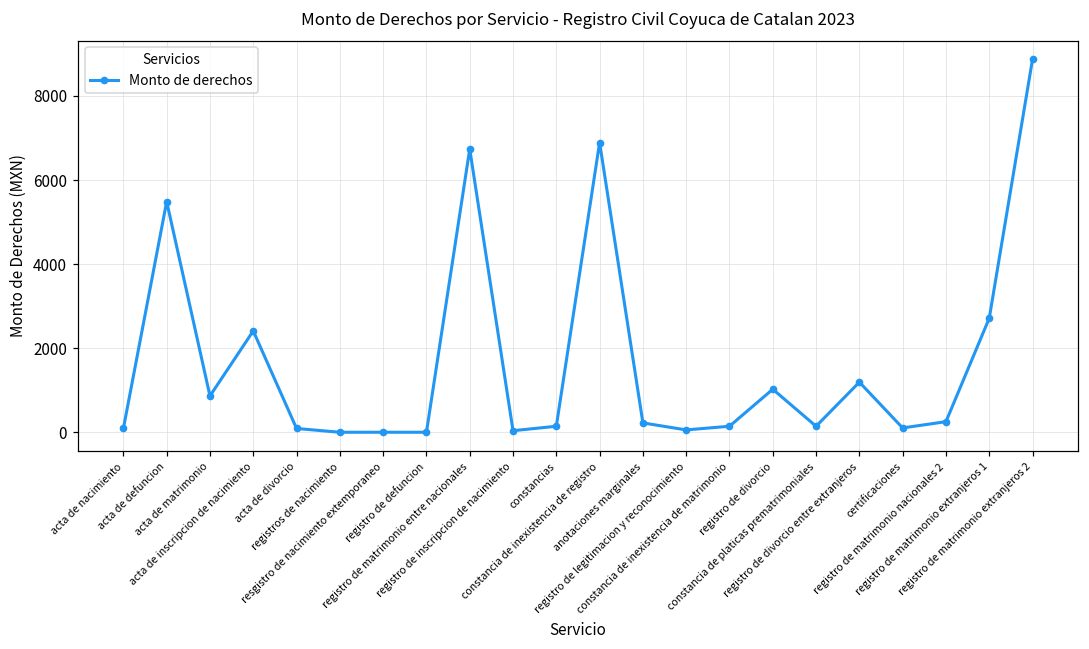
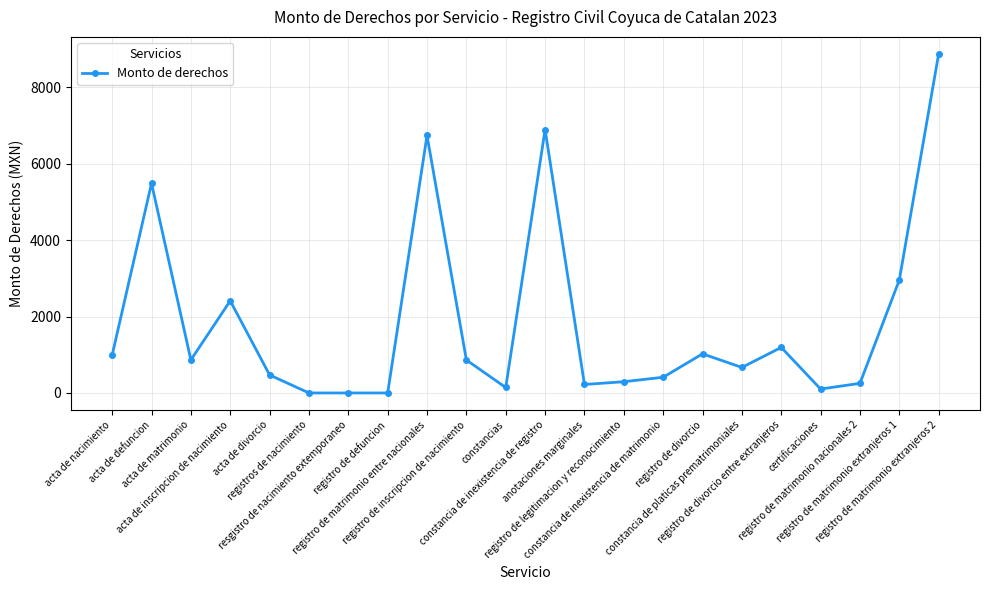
  {
-   "acta de nacimiento": 100,
+   "acta de nacimiento": 1000,
    "acta de defuncion": 5500,
    "acta de matrimonio": 900,
    "acta de inscripcion de nacimiento": 2400,
-   "acta de divorcio": 100,
+   "acta de divorcio": 500,
    "registros de nacimiento": 0,
    "resgistro de nacimiento extemporaneo": 0,
    "registro de defuncion": 0,
    "registro de matrimonio entre nacionales": 6700,
-   "registro de inscripcion de nacimiento": 0,
+   "registro de inscripcion de nacimiento": 900,
    "constancias": 100,
    "constancia de inexistencia de registro": 6900,
    "anotaciones marginales": 200,
-   "registro de legitimacion y reconocimiento": 100,
-   "constancia de inexistencia de matrimonio": 100,
+   "registro de legitimacion y reconocimiento": 300,
+   "constancia de inexistencia de matrimonio": 400,
    "registro de divorcio": 1000,
-   "constancia de platicas prematrimoniales": 100,
+   "constancia de platicas prematrimoniales": 700,
    "registro de divorcio entre extranjeros": 1200,
    "certificaciones": 100,
    "registro de matrimonio nacionales 2": 300,
-   "registro de matrimonio extranjeros 1": 2700,
+   "registro de matrimonio extranjeros 1": 3000,
    "registro de matrimonio extranjeros 2": 8900
  }
